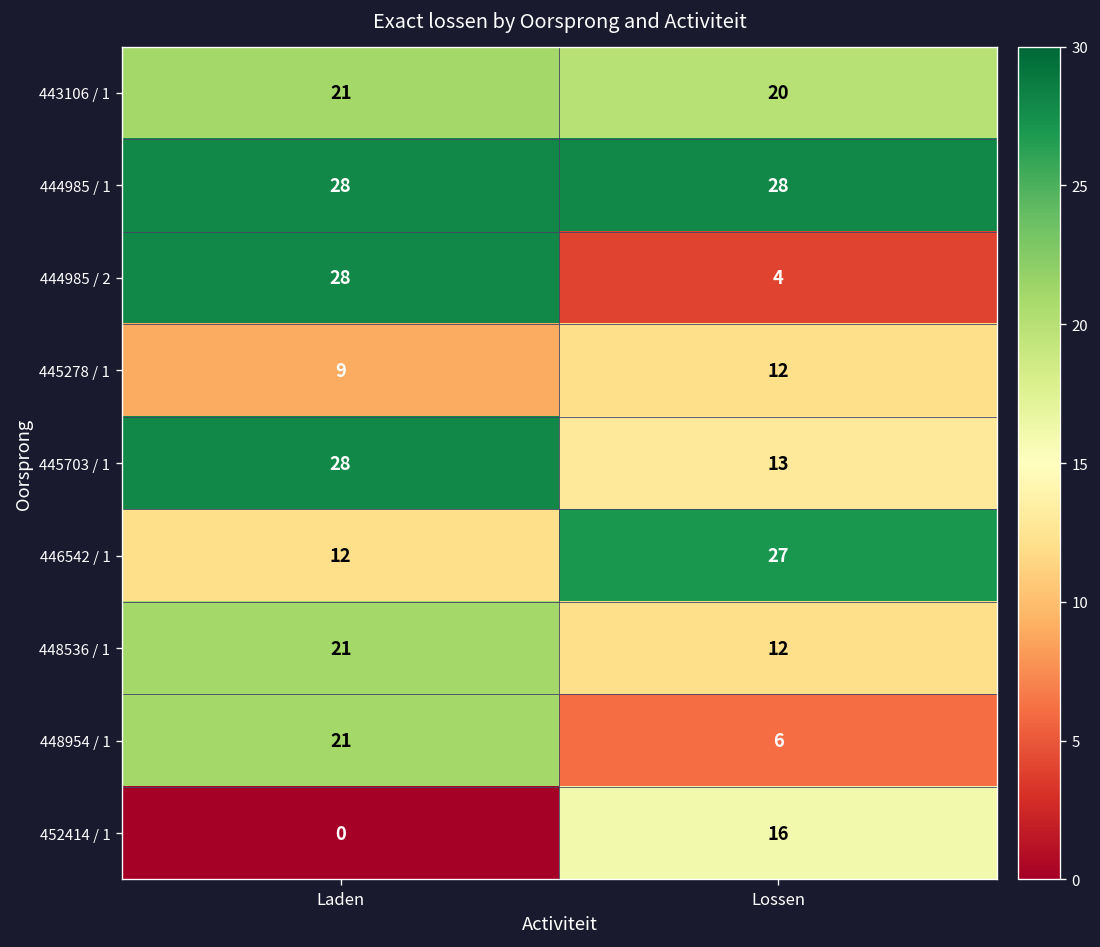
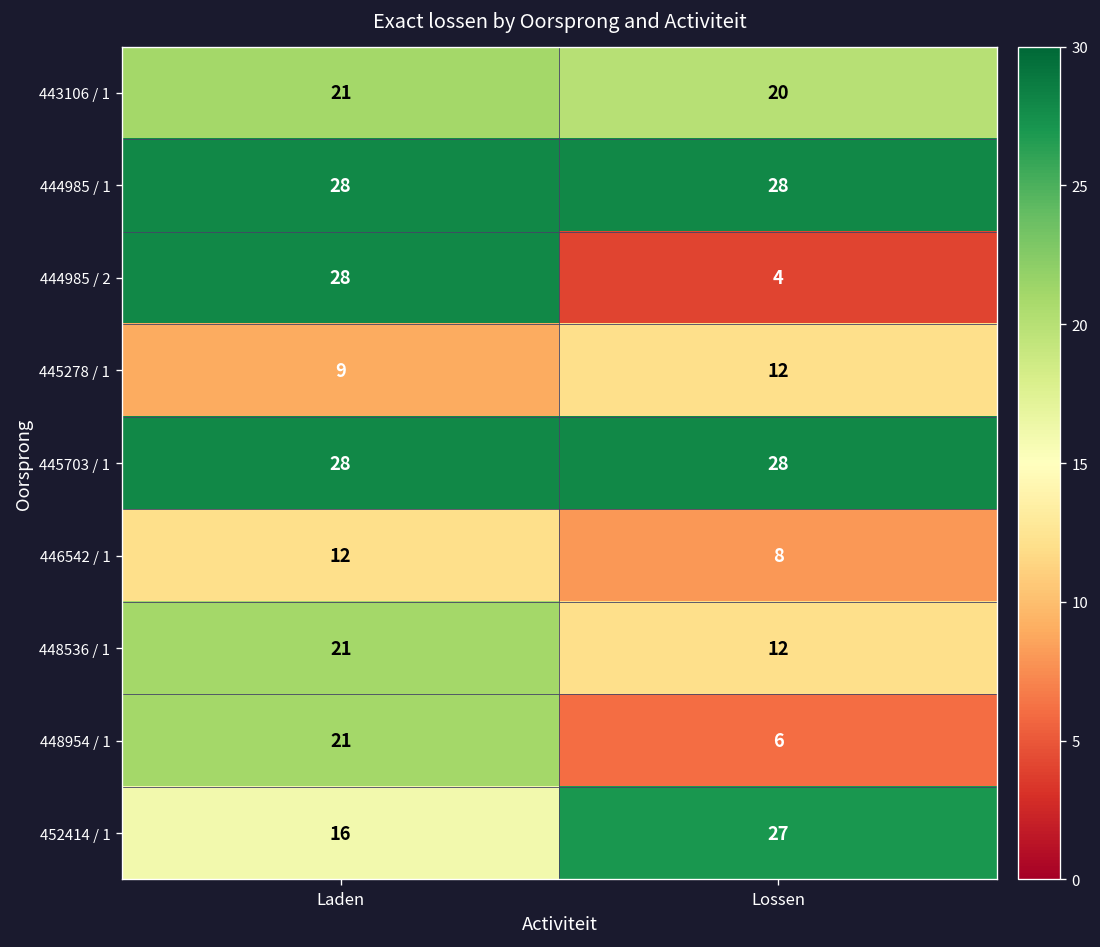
  {
    "443106 / 1": {
      "Laden": 21,
      "Lossen": 20
    },
    "444985 / 1": {
      "Laden": 28,
      "Lossen": 28
    },
    "444985 / 2": {
      "Laden": 28,
      "Lossen": 4
    },
    "445278 / 1": {
      "Laden": 9,
      "Lossen": 12
    },
    "445703 / 1": {
      "Laden": 28,
-     "Lossen": 13
+     "Lossen": 28
    },
    "446542 / 1": {
      "Laden": 12,
-     "Lossen": 27
+     "Lossen": 8
    },
    "448536 / 1": {
      "Laden": 21,
      "Lossen": 12
    },
    "448954 / 1": {
      "Laden": 21,
      "Lossen": 6
    },
    "452414 / 1": {
-     "Laden": 0,
-     "Lossen": 16
+     "Laden": 16,
+     "Lossen": 27
    }
  }
